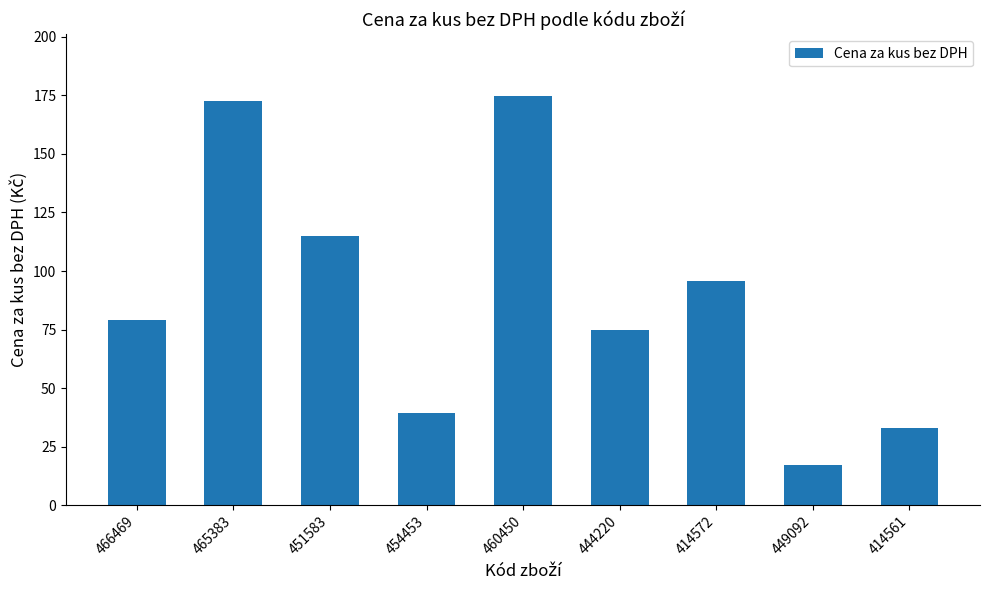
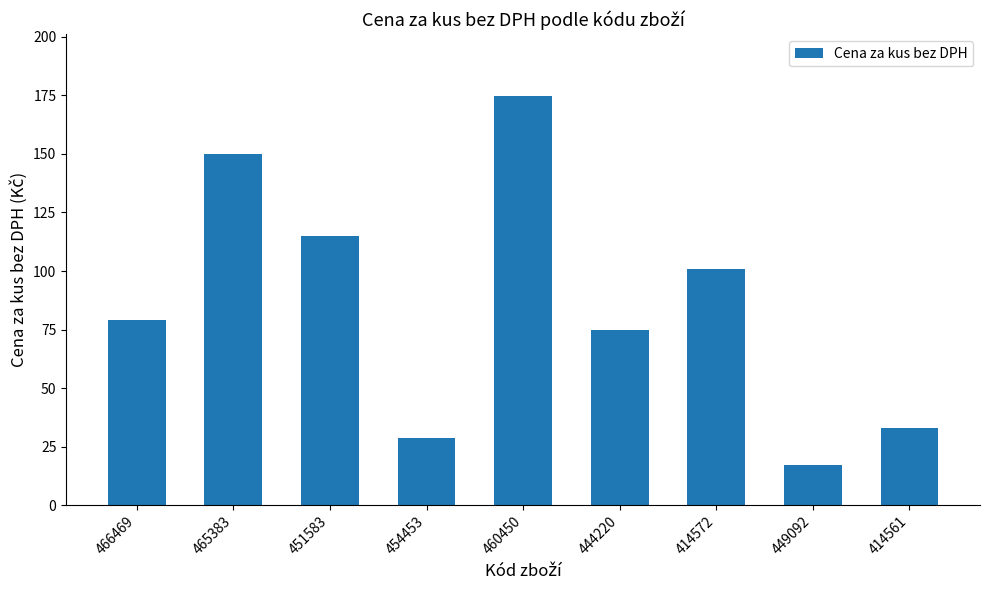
  {
    "466469": 79,
-   "465383": 173,
+   "465383": 150,
    "451583": 115,
-   "454453": 40,
+   "454453": 29,
    "460450": 175,
    "444220": 75,
-   "414572": 96,
+   "414572": 101,
    "449092": 17,
    "414561": 33
  }
